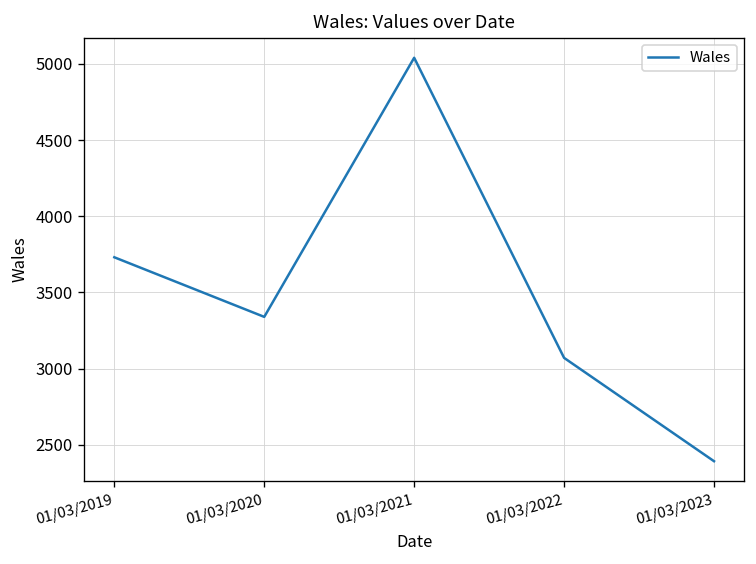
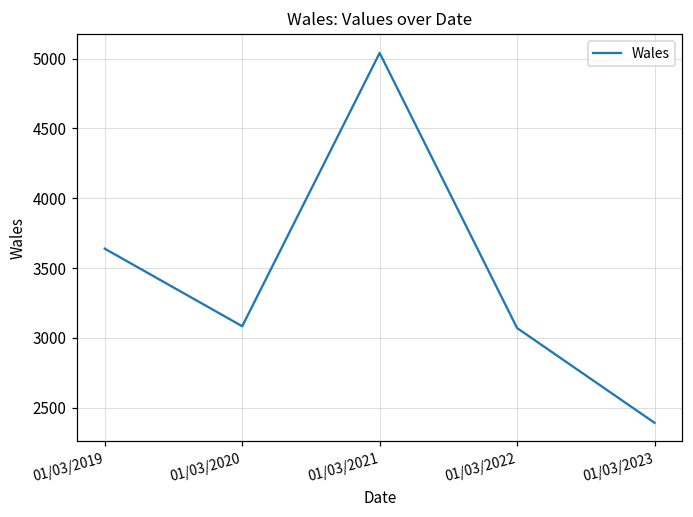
  {
-   "01/03/2019": 3730,
-   "01/03/2020": 3340,
+   "01/03/2019": 3640,
+   "01/03/2020": 3080,
    "01/03/2021": 5040,
    "01/03/2022": 3070,
    "01/03/2023": 2390
  }
